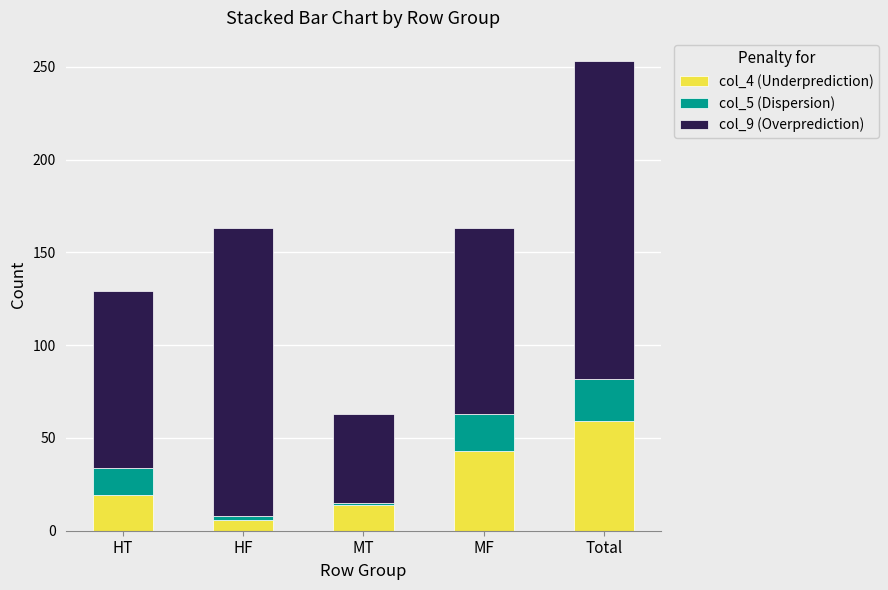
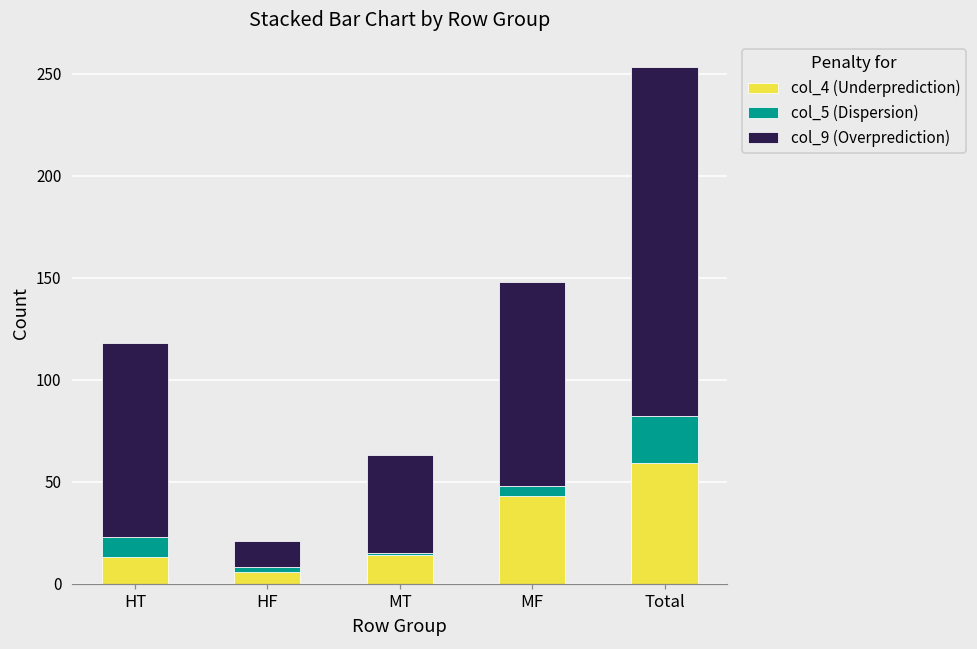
  {
    "col_4 (Underprediction)": {
-     "HT": 19,
+     "HT": 13,
      "HF": 6,
      "MT": 14,
      "MF": 43,
      "Total": 59
    },
    "col_5 (Dispersion)": {
-     "HT": 15,
+     "HT": 10,
      "HF": 2,
-     "MF": 20,
+     "MF": 5,
      "Total": 23
    },
    "col_9 (Overprediction)": {
      "HT": 95,
-     "HF": 155,
+     "HF": 13,
      "MT": 48,
      "MF": 100,
      "Total": 171
    }
  }
